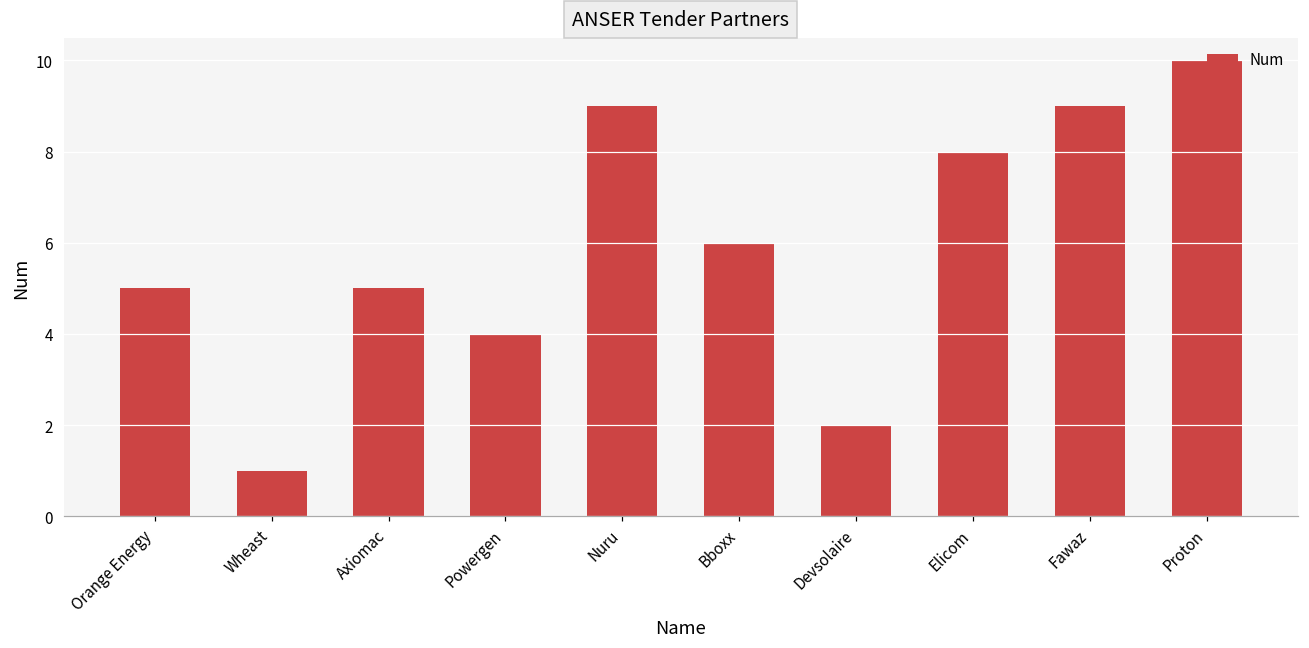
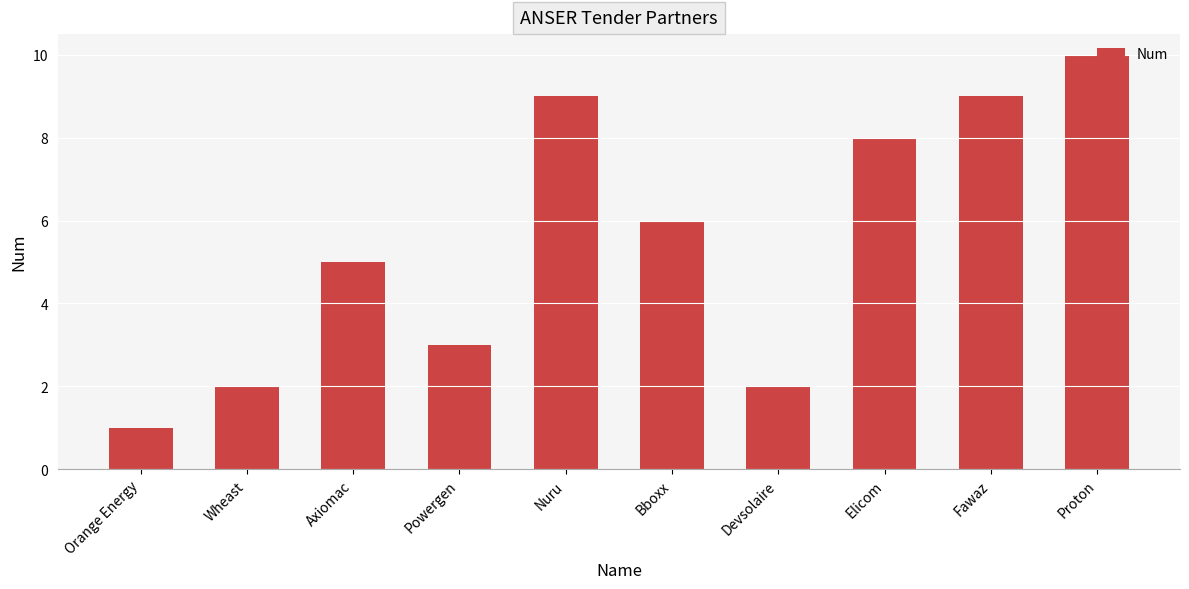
  {
-   "Orange Energy": 5,
-   "Wheast": 1,
+   "Orange Energy": 1,
+   "Wheast": 2,
    "Axiomac": 5,
-   "Powergen": 4,
+   "Powergen": 3,
    "Nuru": 9,
    "Bboxx": 6,
    "Devsolaire": 2,
    "Elicom": 8,
    "Fawaz": 9,
    "Proton": 10
  }
